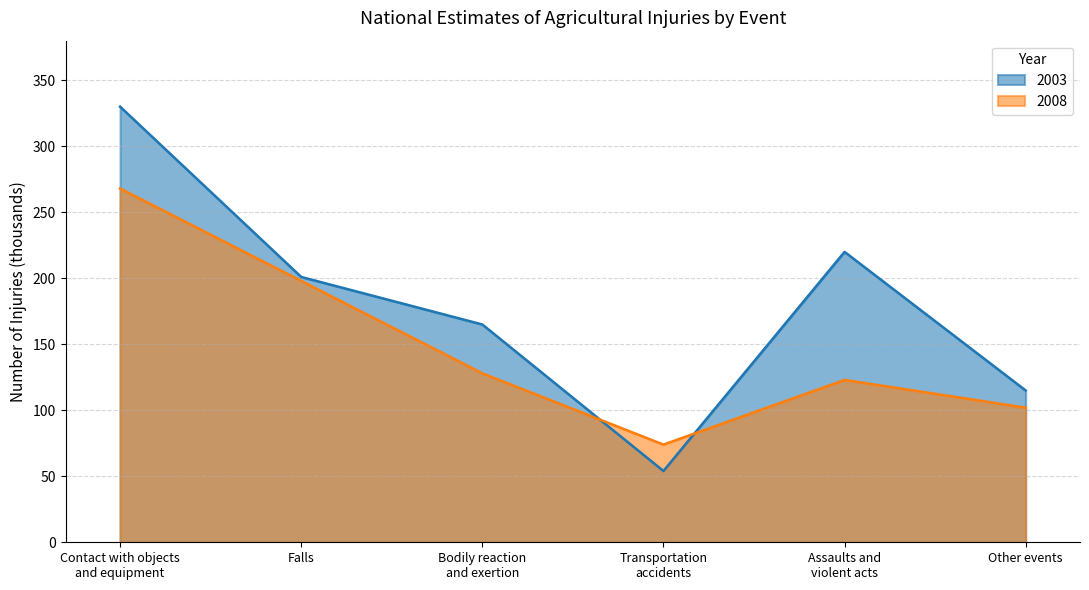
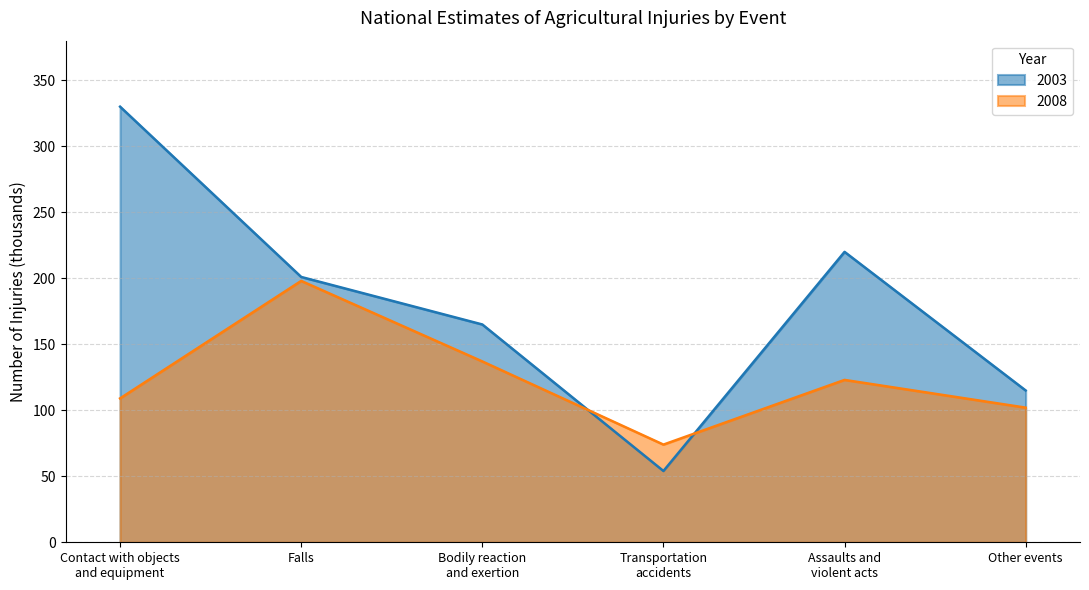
  {
    "2003": {
      "Contact with objects and equipment": 330,
      "Falls": 201,
      "Bodily reaction and exertion": 165,
      "Transportation accidents": 54,
      "Assaults and violent acts": 220,
      "Other events": 115
    },
    "2008": {
-     "Contact with objects and equipment": 268,
+     "Contact with objects and equipment": 109,
      "Falls": 198,
-     "Bodily reaction and exertion": 128,
+     "Bodily reaction and exertion": 137,
      "Transportation accidents": 74,
      "Assaults and violent acts": 123,
      "Other events": 102
    }
  }
